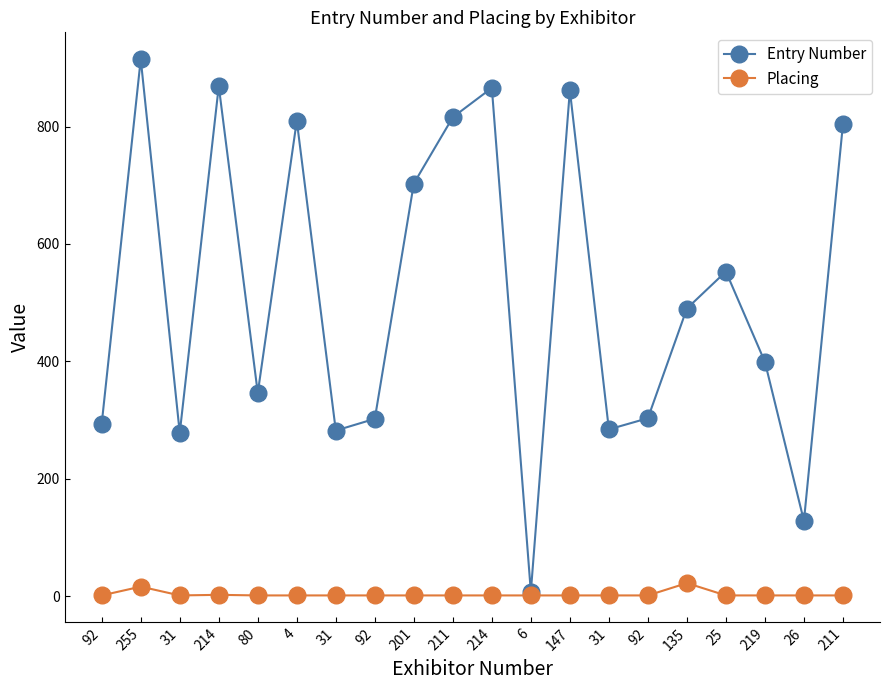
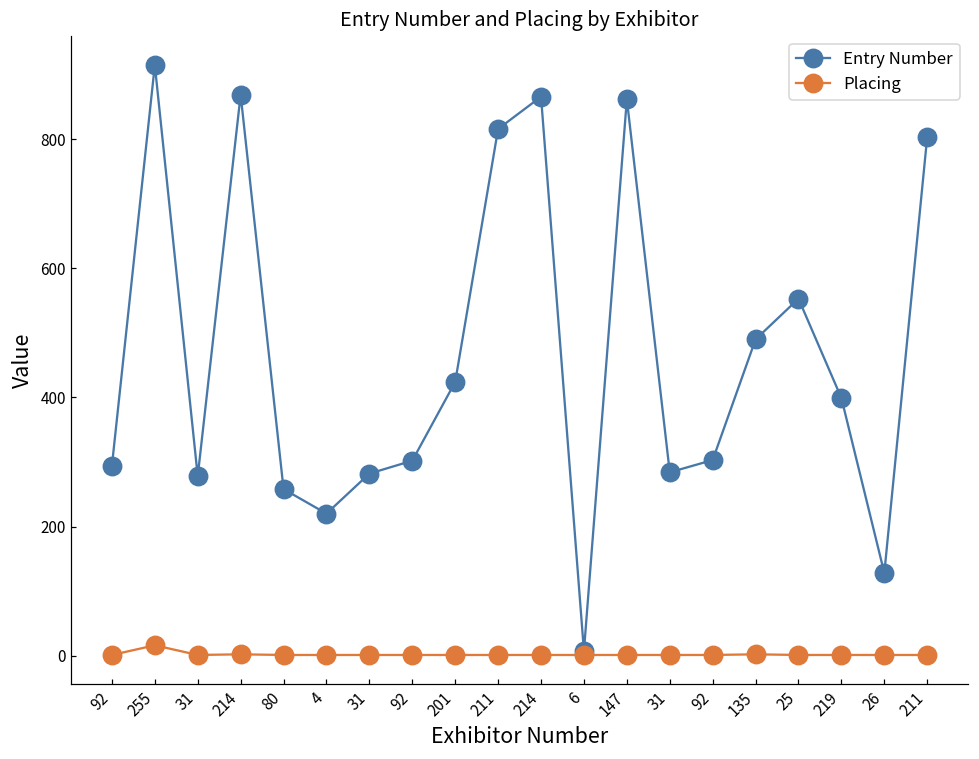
  {
    "Entry Number": {
      "255": 920,
-     "80": 350,
-     "4": 810,
-     "201": 700,
+     "80": 260,
+     "4": 220,
+     "201": 420,
      "6": 10,
      "147": 860,
      "135": 490,
      "25": 550,
      "219": 400,
      "26": 130
    },
    "Placing": {
      "255": 20,
      "80": 0,
      "4": 0,
      "201": 0,
      "6": 0,
      "147": 0,
-     "135": 20,
+     "135": 0,
      "25": 0,
      "219": 0,
      "26": 0
    }
  }
